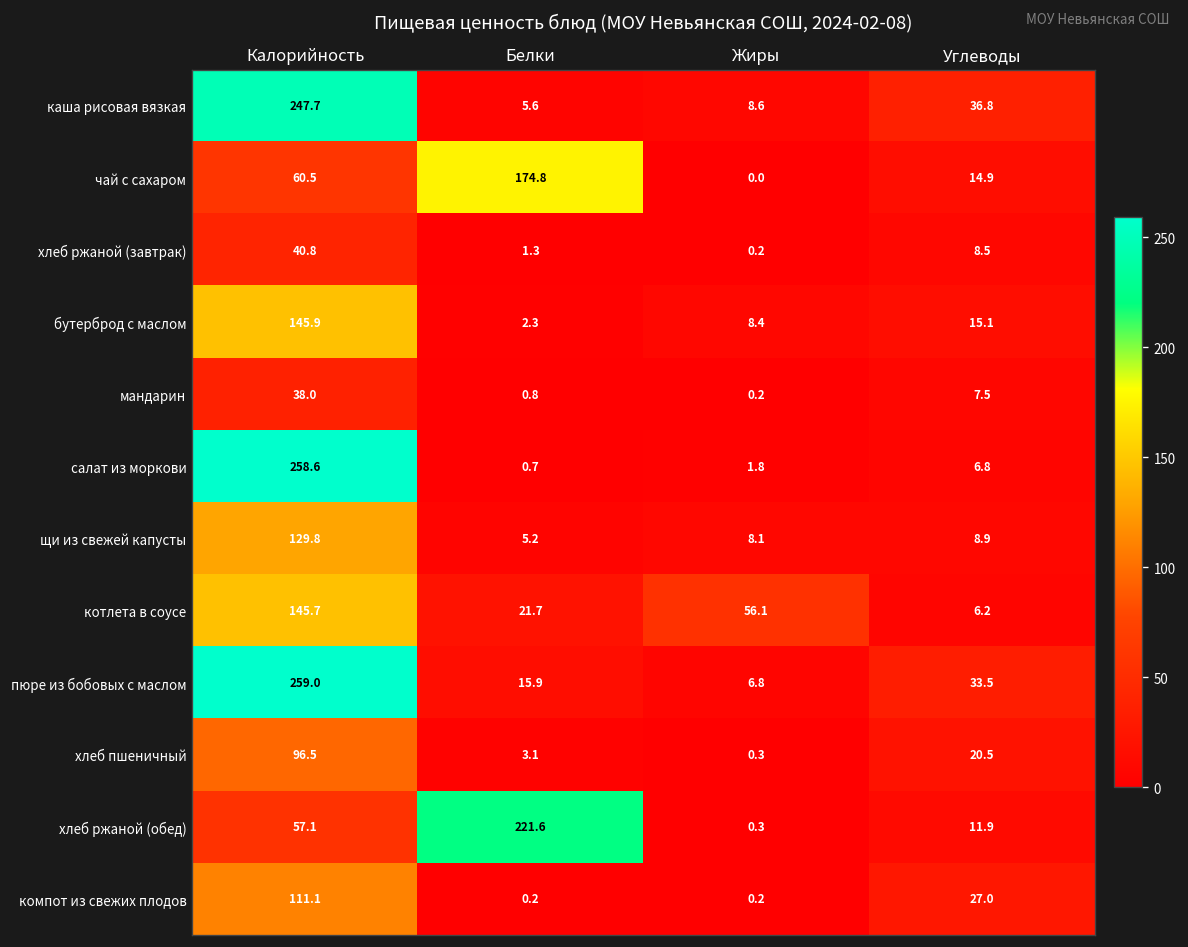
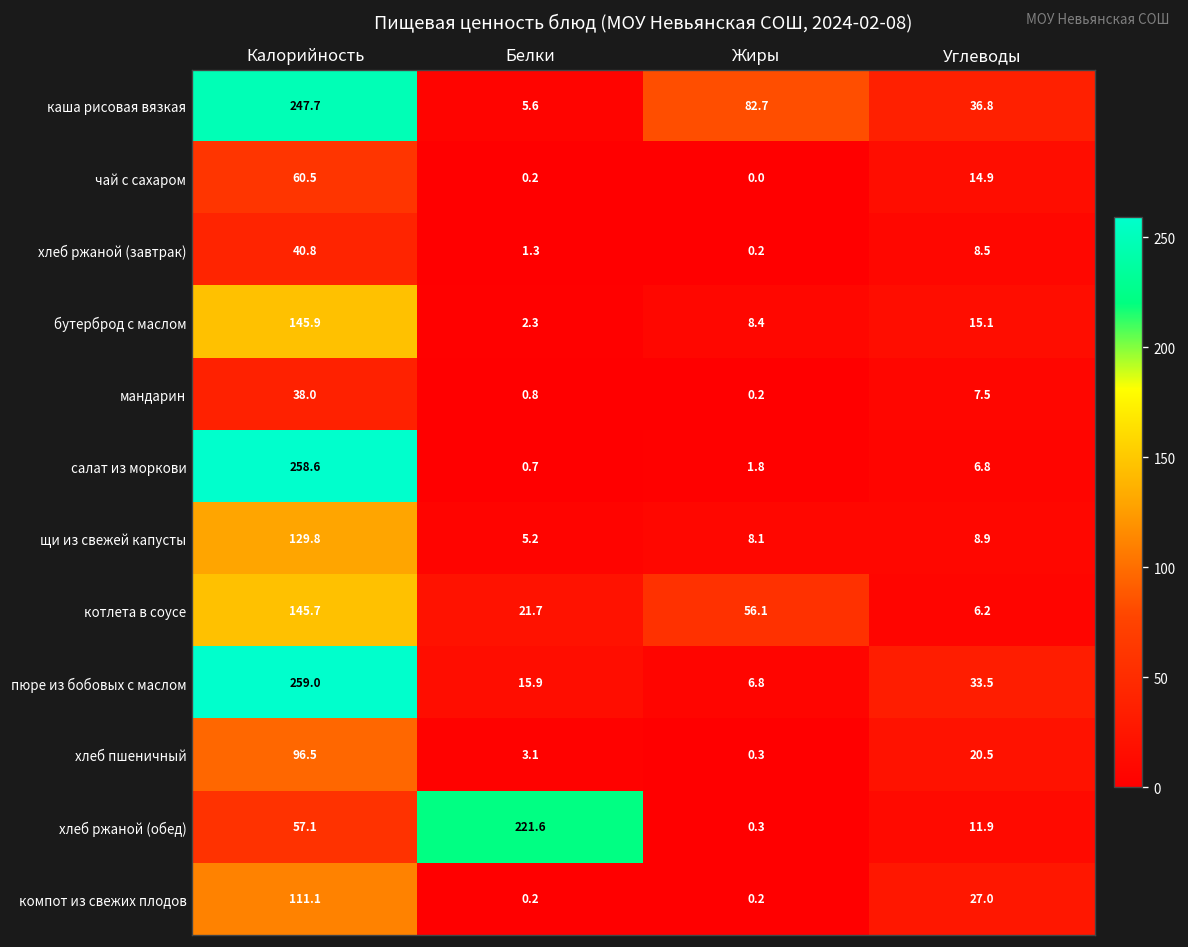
  {
    "каша рисовая вязкая": {
      "Калорийность": 247.7,
      "Белки": 5.6,
-     "Жиры": 8.6,
+     "Жиры": 82.7,
      "Углеводы": 36.8
    },
    "чай с сахаром": {
      "Калорийность": 60.5,
-     "Белки": 174.8,
+     "Белки": 0.2,
      "Жиры": 0.0,
      "Углеводы": 14.9
    },
    "хлеб ржаной (завтрак)": {
      "Калорийность": 40.8,
      "Белки": 1.3,
      "Жиры": 0.2,
      "Углеводы": 8.5
    },
    "бутерброд с маслом": {
      "Калорийность": 145.9,
      "Белки": 2.3,
      "Жиры": 8.4,
      "Углеводы": 15.1
    },
    "мандарин": {
      "Калорийность": 38.0,
      "Белки": 0.8,
      "Жиры": 0.2,
      "Углеводы": 7.5
    },
    "салат из моркови": {
      "Калорийность": 258.6,
      "Белки": 0.7,
      "Жиры": 1.8,
      "Углеводы": 6.8
    },
    "щи из свежей капусты": {
      "Калорийность": 129.8,
      "Белки": 5.2,
      "Жиры": 8.1,
      "Углеводы": 8.9
    },
    "котлета в соусе": {
      "Калорийность": 145.7,
      "Белки": 21.7,
      "Жиры": 56.1,
      "Углеводы": 6.2
    },
    "пюре из бобовых с маслом": {
      "Калорийность": 259.0,
      "Белки": 15.9,
      "Жиры": 6.8,
      "Углеводы": 33.5
    },
    "хлеб пшеничный": {
      "Калорийность": 96.5,
      "Белки": 3.1,
      "Жиры": 0.3,
      "Углеводы": 20.5
    },
    "хлеб ржаной (обед)": {
      "Калорийность": 57.1,
      "Белки": 221.6,
      "Жиры": 0.3,
      "Углеводы": 11.9
    },
    "компот из свежих плодов": {
      "Калорийность": 111.1,
      "Белки": 0.2,
      "Жиры": 0.2,
      "Углеводы": 27.0
    }
  }
